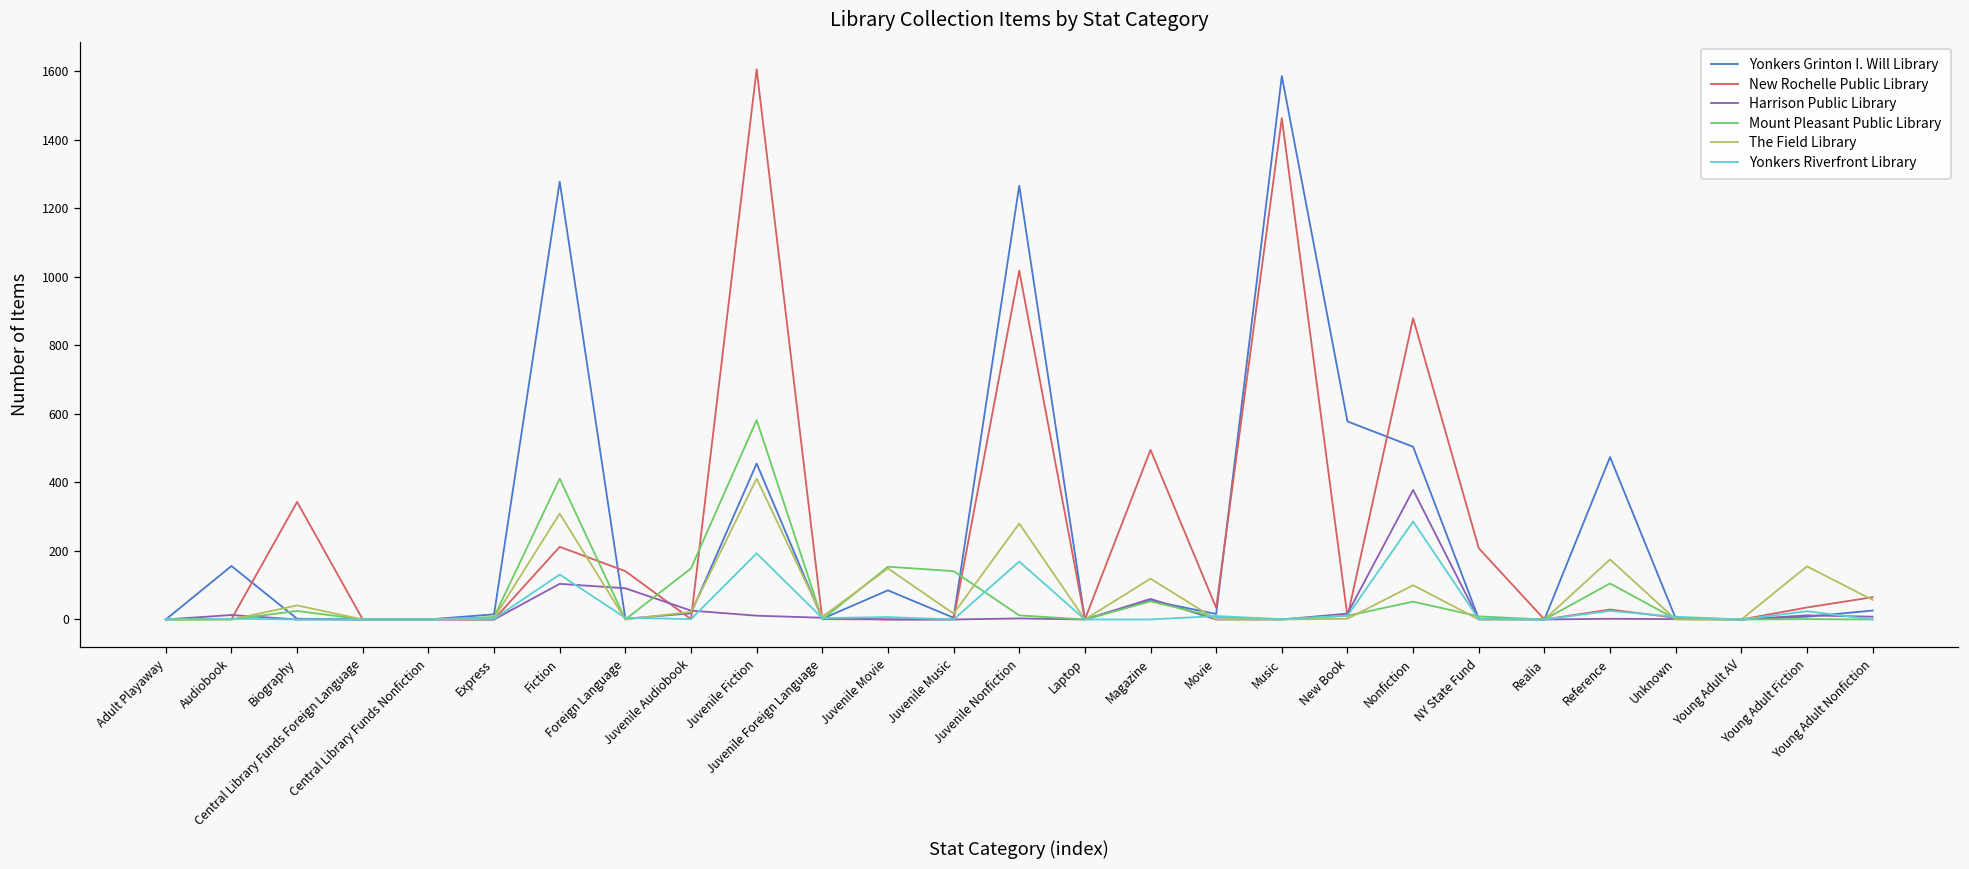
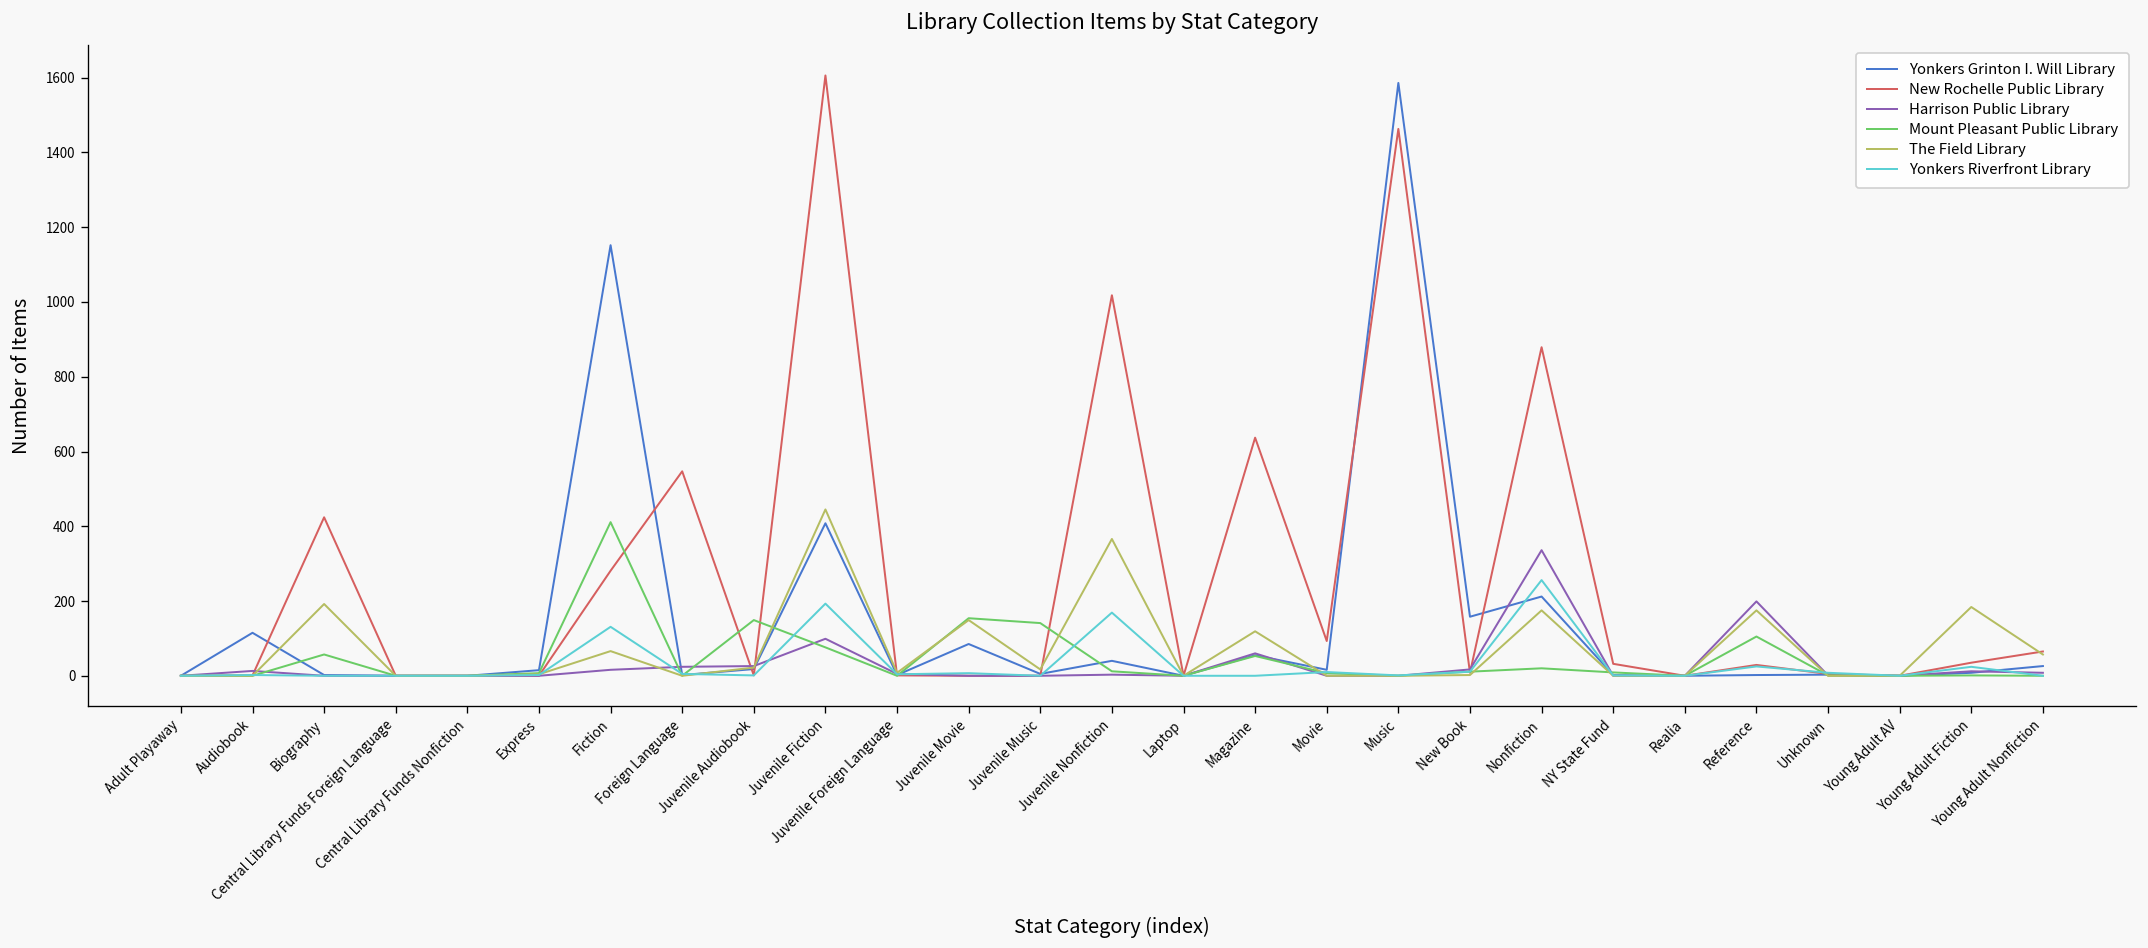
  {
    "Yonkers Grinton I. Will Library": {
-     "Audiobook": 160,
-     "Fiction": 1280,
-     "Juvenile Fiction": 460,
+     "Audiobook": 120,
+     "Fiction": 1150,
+     "Juvenile Fiction": 410,
      "Juvenile Movie": 90,
-     "Juvenile Nonfiction": 1270,
+     "Juvenile Nonfiction": 40,
      "Music": 1590,
-     "New Book": 580,
-     "Nonfiction": 500,
-     "Reference": 470,
+     "New Book": 160,
+     "Nonfiction": 210,
+     "Reference": 0,
      "Young Adult Nonfiction": 30
    },
    "New Rochelle Public Library": {
-     "Biography": 340,
-     "Fiction": 210,
-     "Foreign Language": 140,
+     "Biography": 420,
+     "Fiction": 280,
+     "Foreign Language": 550,
      "Juvenile Fiction": 1610,
      "Juvenile Nonfiction": 1020,
-     "Magazine": 500,
-     "Movie": 30,
+     "Magazine": 640,
+     "Movie": 90,
      "Music": 1460,
      "Nonfiction": 880,
-     "NY State Fund": 210,
+     "NY State Fund": 30,
      "Young Adult Fiction": 40
    },
    "Harrison Public Library": {
      "Audiobook": 10,
-     "Fiction": 100,
-     "Foreign Language": 90,
-     "Juvenile Fiction": 10,
+     "Fiction": 20,
+     "Foreign Language": 20,
+     "Juvenile Fiction": 100,
      "Juvenile Nonfiction": 0,
-     "Nonfiction": 380,
-     "Reference": 0
+     "Nonfiction": 340,
+     "Reference": 200
    },
    "Mount Pleasant Public Library": {
-     "Biography": 30,
+     "Biography": 60,
      "Fiction": 410,
      "Juvenile Audiobook": 150,
-     "Juvenile Fiction": 580,
+     "Juvenile Fiction": 80,
      "Juvenile Music": 140,
      "Juvenile Nonfiction": 10,
-     "Nonfiction": 50,
+     "Nonfiction": 20,
      "Reference": 110
    },
    "The Field Library": {
-     "Biography": 40,
-     "Fiction": 310,
-     "Juvenile Fiction": 410,
+     "Biography": 190,
+     "Fiction": 70,
+     "Juvenile Fiction": 450,
      "Juvenile Music": 20,
-     "Juvenile Nonfiction": 280,
+     "Juvenile Nonfiction": 370,
      "Magazine": 120,
-     "Nonfiction": 100,
+     "Nonfiction": 180,
      "Reference": 180,
-     "Young Adult Fiction": 160
+     "Young Adult Fiction": 180
    },
    "Yonkers Riverfront Library": {
      "Fiction": 130,
      "Juvenile Fiction": 190,
      "Juvenile Nonfiction": 170,
      "Magazine": 0,
-     "Nonfiction": 290,
+     "Nonfiction": 260,
      "Young Adult Fiction": 20
    }
  }
